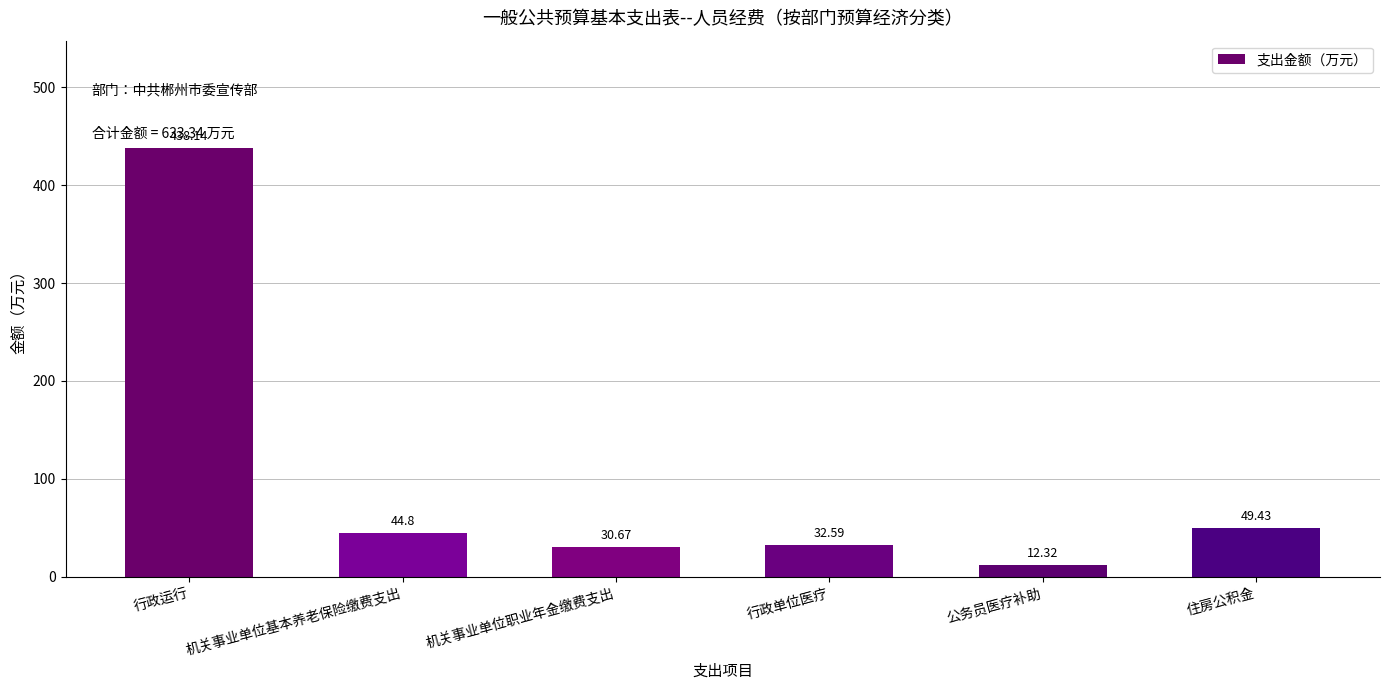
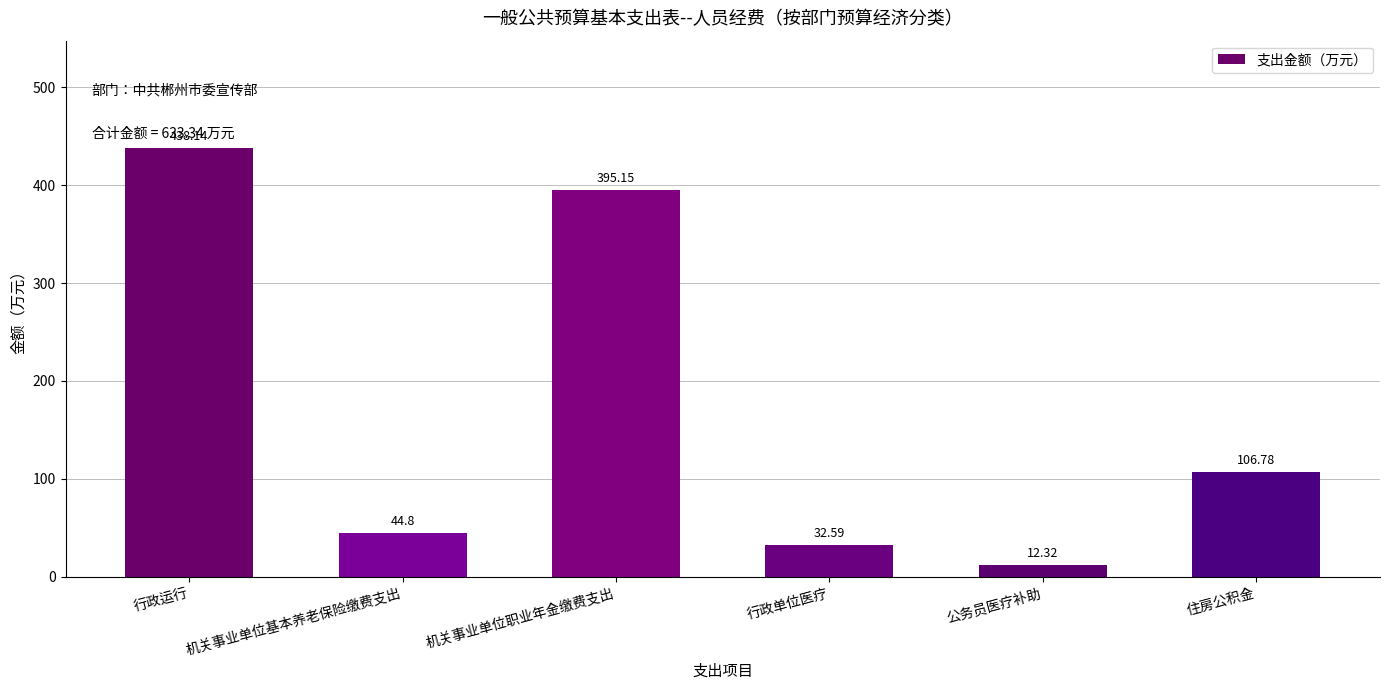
  {
    "机关事业单位基本养老保险缴费支出": 44.8,
-   "机关事业单位职业年金缴费支出": 30.67,
+   "机关事业单位职业年金缴费支出": 395.15,
    "行政单位医疗": 32.59,
    "公务员医疗补助": 12.32,
-   "住房公积金": 49.43
+   "住房公积金": 106.78
  }
